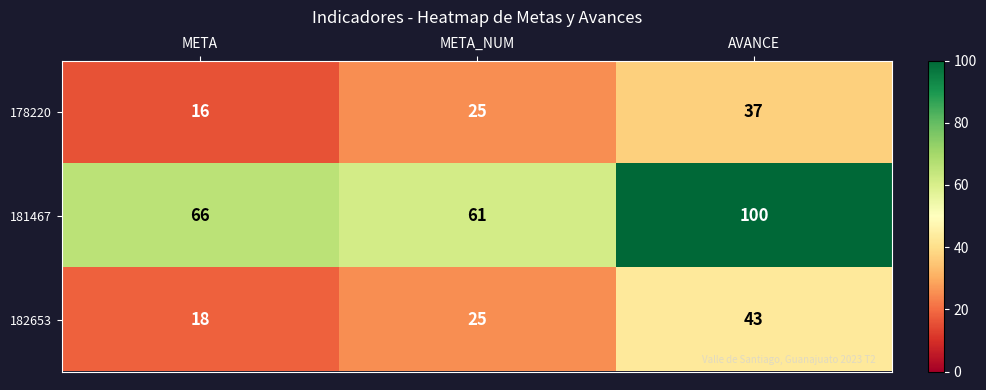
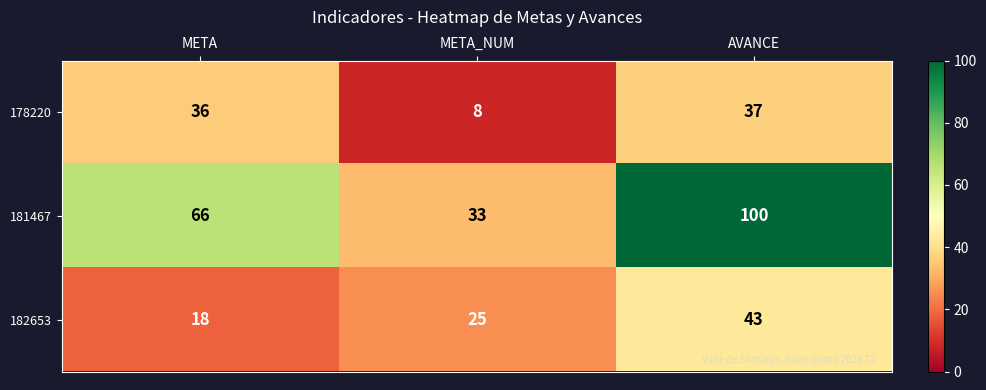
  {
    "178220": {
-     "META": 16,
-     "META_NUM": 25,
+     "META": 36,
+     "META_NUM": 8,
      "AVANCE": 37
    },
    "181467": {
      "META": 66,
-     "META_NUM": 61,
+     "META_NUM": 33,
      "AVANCE": 100
    },
    "182653": {
      "META": 18,
      "META_NUM": 25,
      "AVANCE": 43
    }
  }
